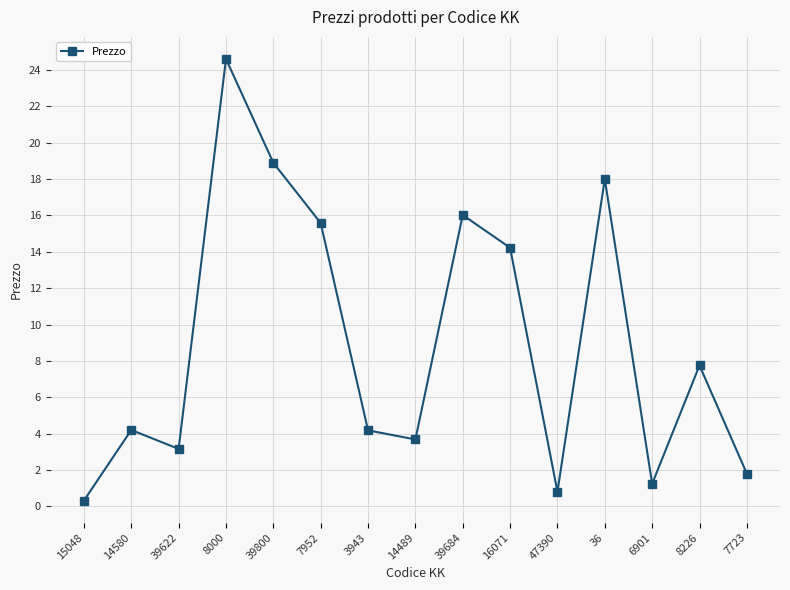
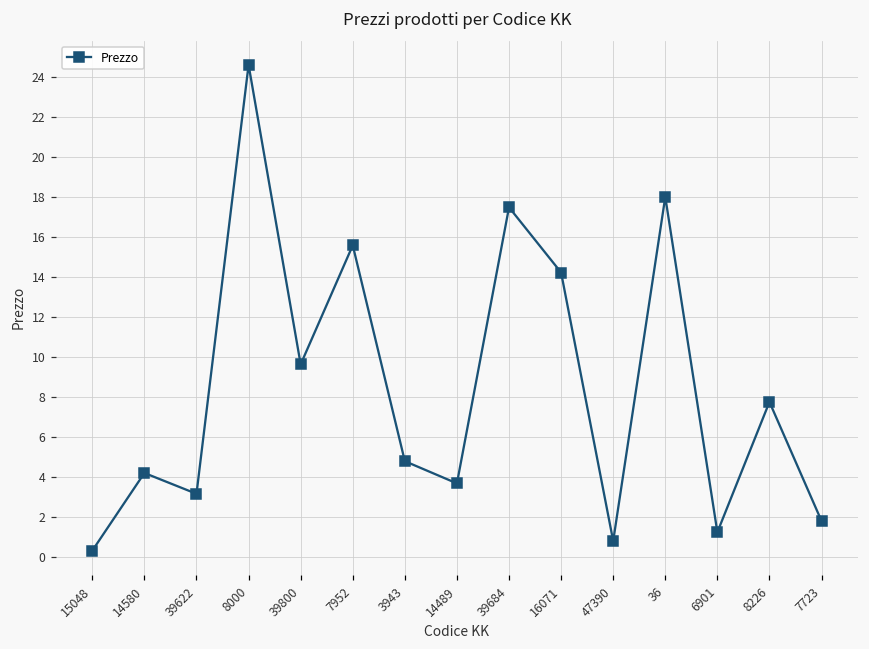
  {
    "15048": 0.3,
    "14580": 4.2,
    "39622": 3.2,
    "8000": 24.6,
-   "39800": 18.9,
+   "39800": 9.6,
    "7952": 15.6,
-   "3943": 4.2,
+   "3943": 4.8,
    "14489": 3.7,
-   "39684": 16.0,
+   "39684": 17.5,
    "16071": 14.2,
    "47390": 0.8,
    "36": 18.0,
    "6901": 1.2,
    "8226": 7.8,
    "7723": 1.8
  }
